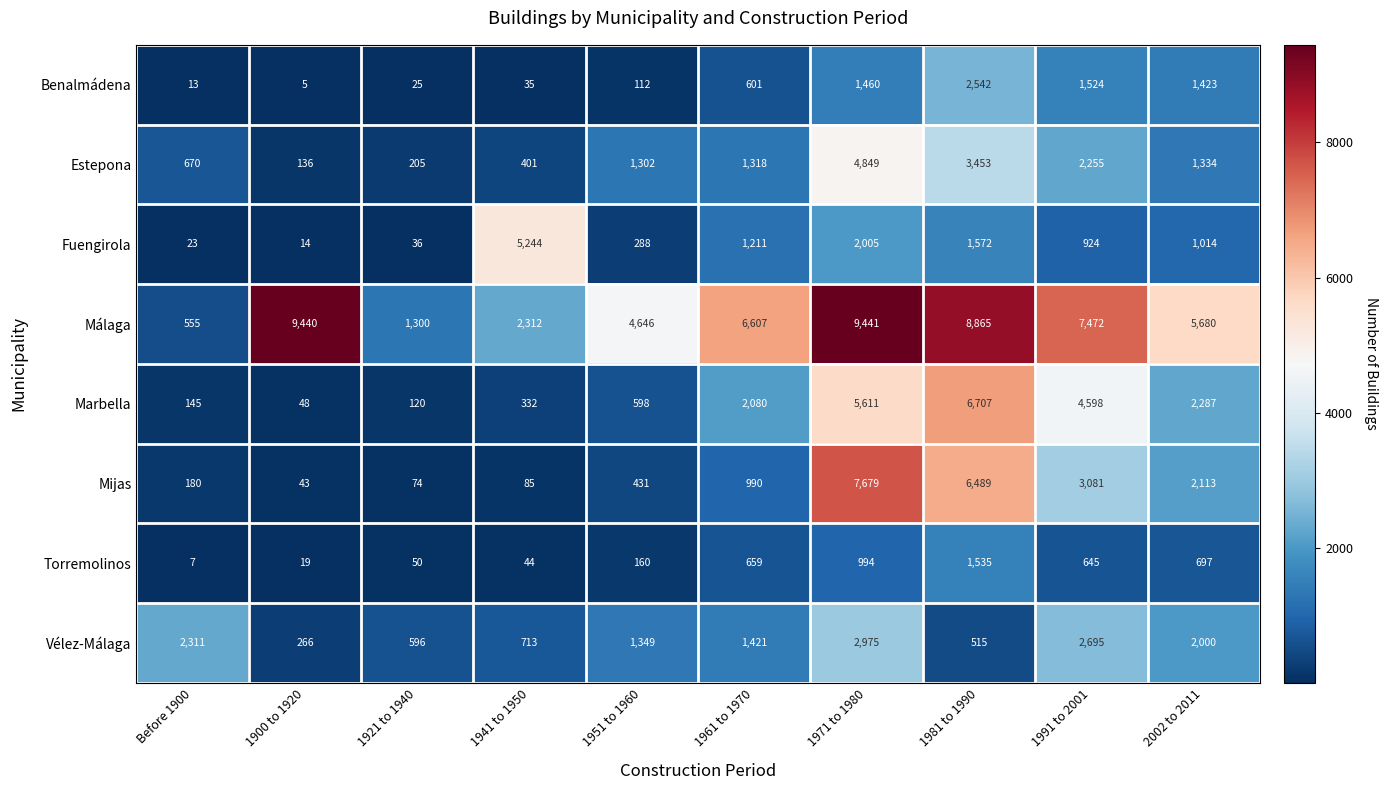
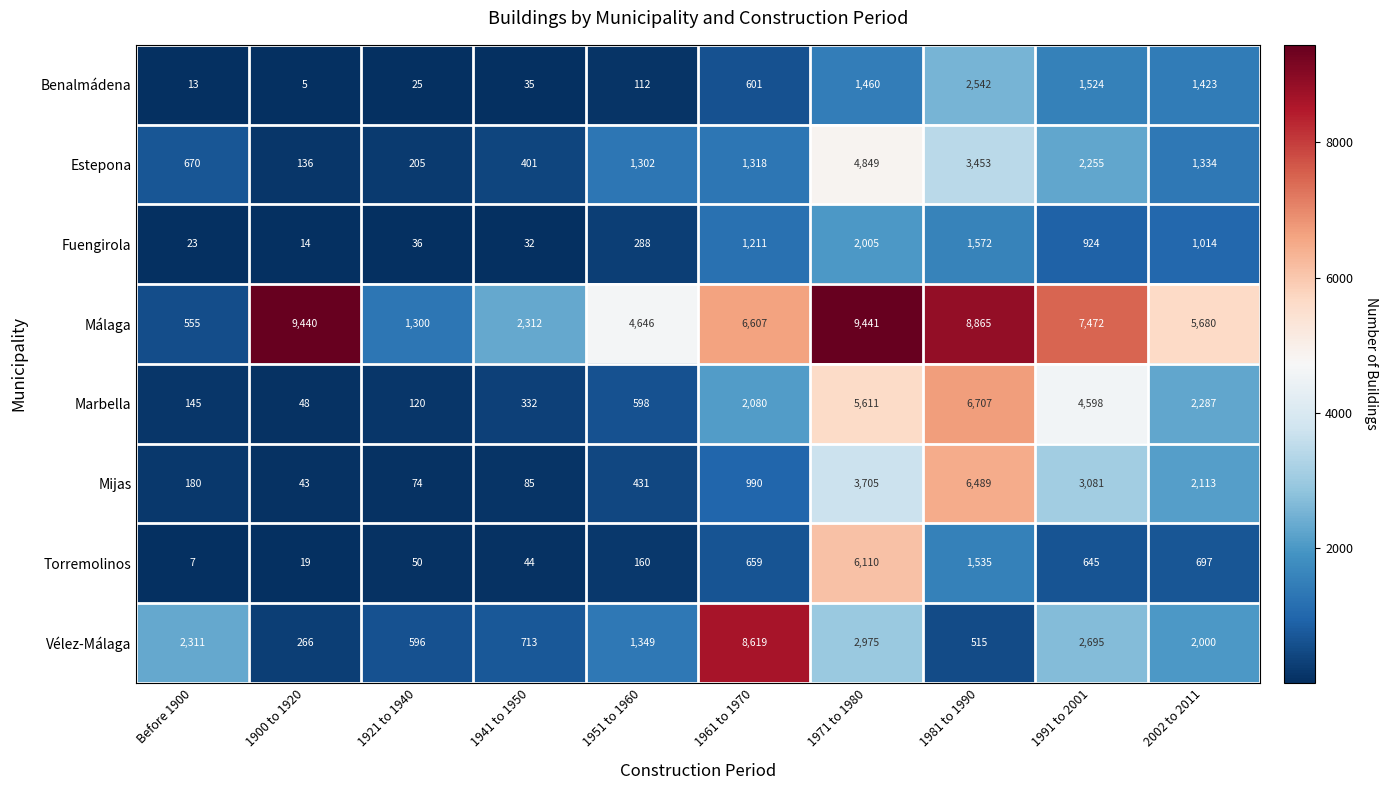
  {
    "Benalmádena": {
      "Before 1900": "13",
      "1900 to 1920": "5",
      "1921 to 1940": "25",
      "1941 to 1950": "35",
      "1951 to 1960": "112",
      "1961 to 1970": "601",
      "1971 to 1980": "1,460",
      "1981 to 1990": "2,542",
      "1991 to 2001": "1,524",
      "2002 to 2011": "1,423"
    },
    "Estepona": {
      "Before 1900": "670",
      "1900 to 1920": "136",
      "1921 to 1940": "205",
      "1941 to 1950": "401",
      "1951 to 1960": "1,302",
      "1961 to 1970": "1,318",
      "1971 to 1980": "4,849",
      "1981 to 1990": "3,453",
      "1991 to 2001": "2,255",
      "2002 to 2011": "1,334"
    },
    "Fuengirola": {
      "Before 1900": "23",
      "1900 to 1920": "14",
      "1921 to 1940": "36",
-     "1941 to 1950": "5,244",
+     "1941 to 1950": "32",
      "1951 to 1960": "288",
      "1961 to 1970": "1,211",
      "1971 to 1980": "2,005",
      "1981 to 1990": "1,572",
      "1991 to 2001": "924",
      "2002 to 2011": "1,014"
    },
    "Málaga": {
      "Before 1900": "555",
      "1900 to 1920": "9,440",
      "1921 to 1940": "1,300",
      "1941 to 1950": "2,312",
      "1951 to 1960": "4,646",
      "1961 to 1970": "6,607",
      "1971 to 1980": "9,441",
      "1981 to 1990": "8,865",
      "1991 to 2001": "7,472",
      "2002 to 2011": "5,680"
    },
    "Marbella": {
      "Before 1900": "145",
      "1900 to 1920": "48",
      "1921 to 1940": "120",
      "1941 to 1950": "332",
      "1951 to 1960": "598",
      "1961 to 1970": "2,080",
      "1971 to 1980": "5,611",
      "1981 to 1990": "6,707",
      "1991 to 2001": "4,598",
      "2002 to 2011": "2,287"
    },
    "Mijas": {
      "Before 1900": "180",
      "1900 to 1920": "43",
      "1921 to 1940": "74",
      "1941 to 1950": "85",
      "1951 to 1960": "431",
      "1961 to 1970": "990",
-     "1971 to 1980": "7,679",
+     "1971 to 1980": "3,705",
      "1981 to 1990": "6,489",
      "1991 to 2001": "3,081",
      "2002 to 2011": "2,113"
    },
    "Torremolinos": {
      "Before 1900": "7",
      "1900 to 1920": "19",
      "1921 to 1940": "50",
      "1941 to 1950": "44",
      "1951 to 1960": "160",
      "1961 to 1970": "659",
-     "1971 to 1980": "994",
+     "1971 to 1980": "6,110",
      "1981 to 1990": "1,535",
      "1991 to 2001": "645",
      "2002 to 2011": "697"
    },
    "Vélez-Málaga": {
      "Before 1900": "2,311",
      "1900 to 1920": "266",
      "1921 to 1940": "596",
      "1941 to 1950": "713",
      "1951 to 1960": "1,349",
-     "1961 to 1970": "1,421",
+     "1961 to 1970": "8,619",
      "1971 to 1980": "2,975",
      "1981 to 1990": "515",
      "1991 to 2001": "2,695",
      "2002 to 2011": "2,000"
    }
  }
